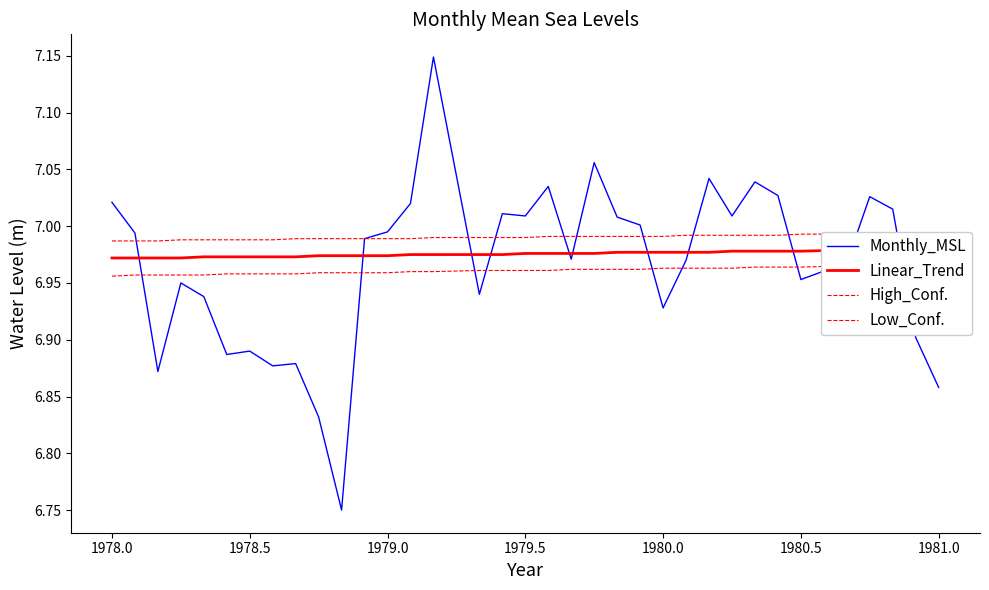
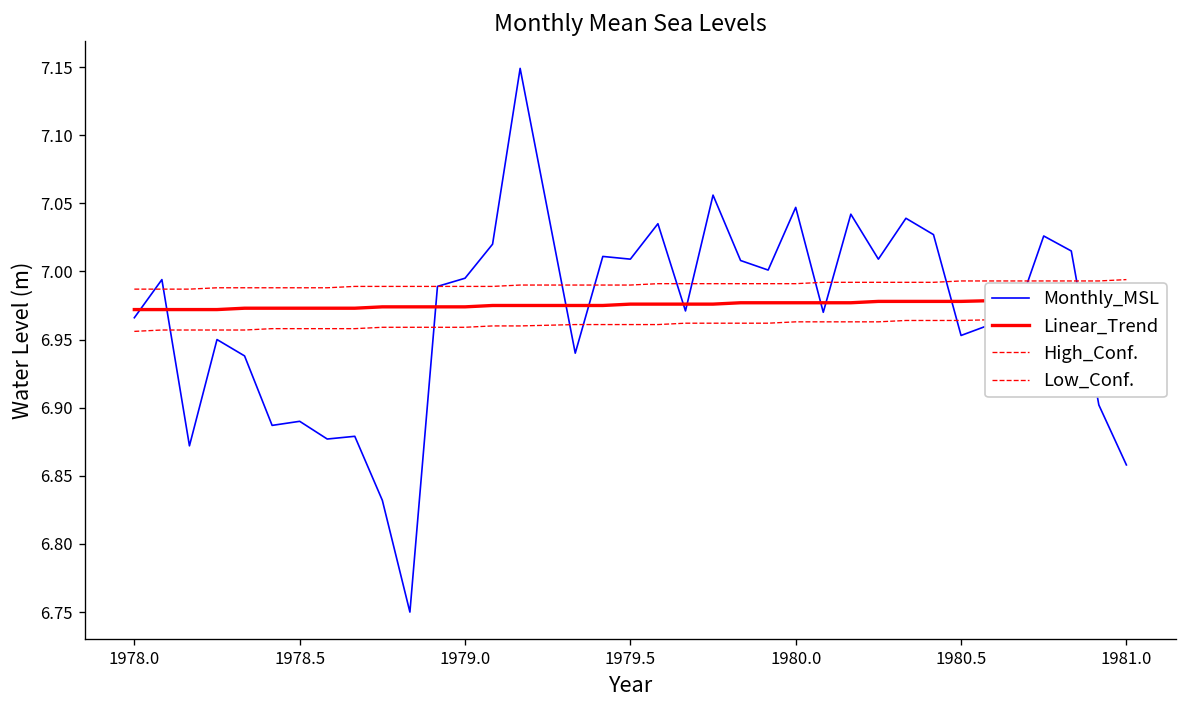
  {
    "Monthly_MSL": {
-     "1978.0": 7.021,
+     "1978.0": 6.966,
      "1978.5": 6.890,
      "1979.0": 6.995,
      "1979.5": 7.009,
-     "1980.0": 6.928,
+     "1980.0": 7.047,
      "1980.5": 6.953,
      "1981.0": 6.858
    }
  }
